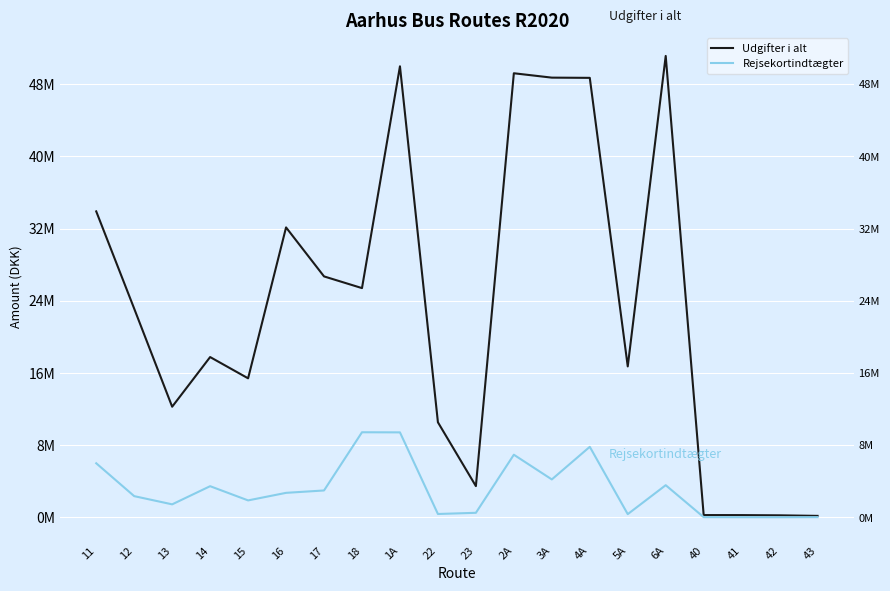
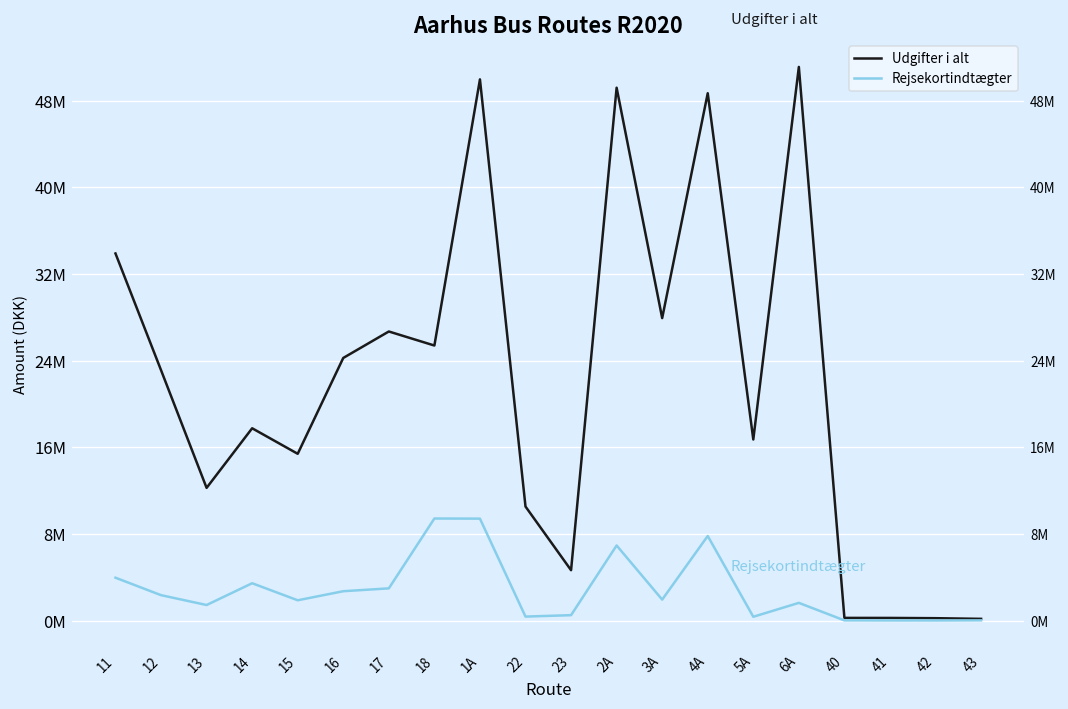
  {
    "Udgifter i alt": {
      "11": 34000000,
      "12": 23000000,
      "13": 12000000,
      "14": 18000000,
      "15": 15000000,
-     "16": 32000000,
+     "16": 24000000,
      "17": 27000000,
      "18": 25000000,
      "1A": 50000000,
      "22": 11000000,
-     "23": 3000000,
+     "23": 5000000,
      "2A": 49000000,
-     "3A": 49000000,
+     "3A": 28000000,
      "4A": 49000000,
      "5A": 17000000,
      "6A": 51000000
    },
    "Rejsekortindtægter": {
-     "11": 6000000,
+     "11": 4000000,
      "12": 2000000,
      "13": 1000000,
      "14": 3000000,
      "15": 2000000,
      "16": 3000000,
      "17": 3000000,
      "18": 9000000,
      "1A": 9000000,
      "22": 0,
      "23": 1000000,
      "2A": 7000000,
-     "3A": 4000000,
+     "3A": 2000000,
      "4A": 8000000,
      "5A": 0,
-     "6A": 4000000
+     "6A": 2000000
    }
  }
